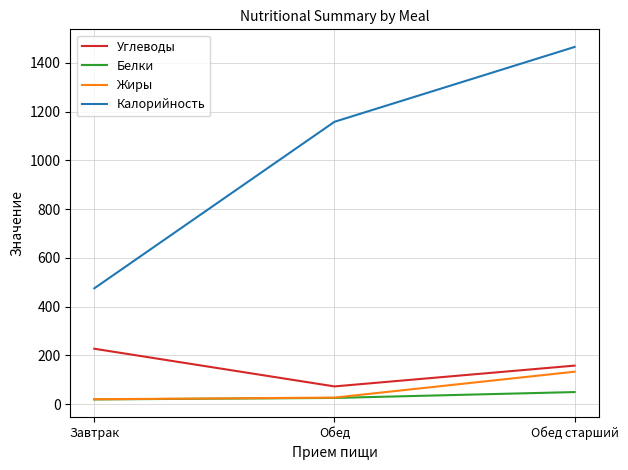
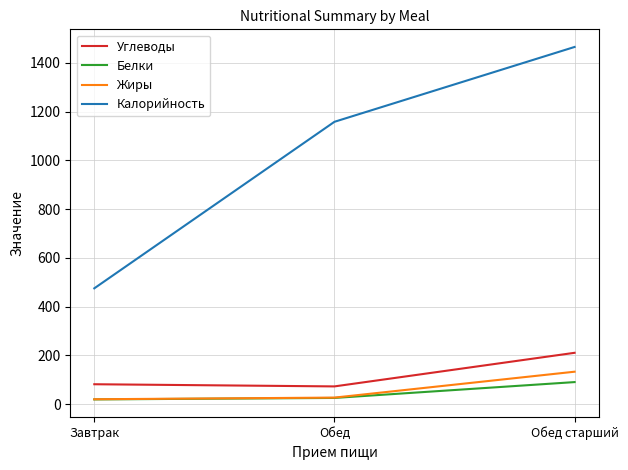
  {
    "Углеводы": {
-     "Завтрак": 230,
+     "Завтрак": 80,
      "Обед": 70,
-     "Обед старший": 160
+     "Обед старший": 210
    },
    "Белки": {
-     "Обед старший": 50
+     "Обед старший": 90
    },
    "Жиры": {
      "Обед старший": 130
    },
    "Калорийность": {
      "Завтрак": 480,
      "Обед": 1160,
      "Обед старший": 1470
    }
  }
